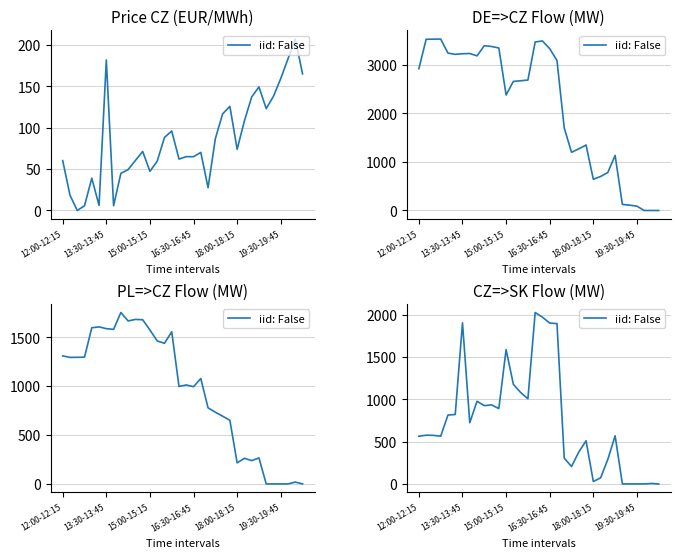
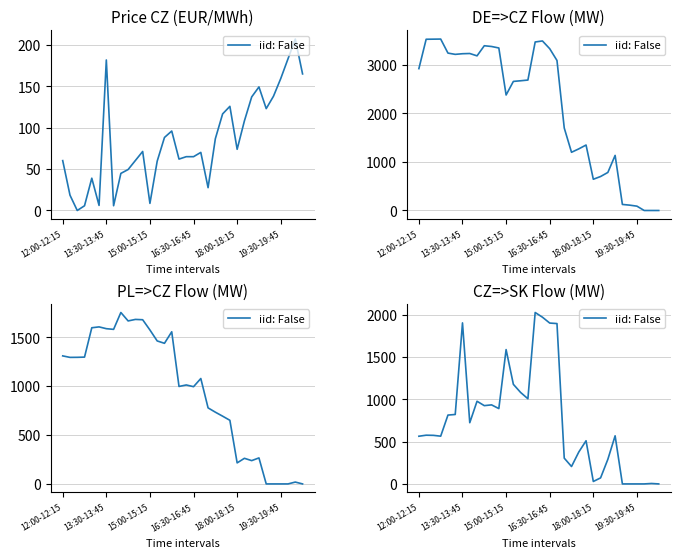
  {
    "Price CZ (EUR/MWh)": {
      "12:00-12:15": 60,
      "13:30-13:45": 180,
-     "15:00-15:15": 50,
+     "15:00-15:15": 10,
      "16:30-16:45": 70,
      "18:00-18:15": 70,
      "19:30-19:45": 160
    },
    "DE=>CZ Flow (MW)": {
      "12:00-12:15": 2900,
      "13:30-13:45": 3200,
      "15:00-15:15": 2400,
      "16:30-16:45": 3300,
      "18:00-18:15": 600,
      "19:30-19:45": 100
    },
    "PL=>CZ Flow (MW)": {
      "12:00-12:15": 1300,
      "13:30-13:45": 1600,
      "15:00-15:15": 1600,
      "16:30-16:45": 1000,
      "18:00-18:15": 200,
      "19:30-19:45": 0
    },
    "CZ=>SK Flow (MW)": {
      "12:00-12:15": 600,
      "13:30-13:45": 1900,
      "15:00-15:15": 1600,
      "16:30-16:45": 1900,
      "18:00-18:15": 0,
      "19:30-19:45": 0
    }
  }
